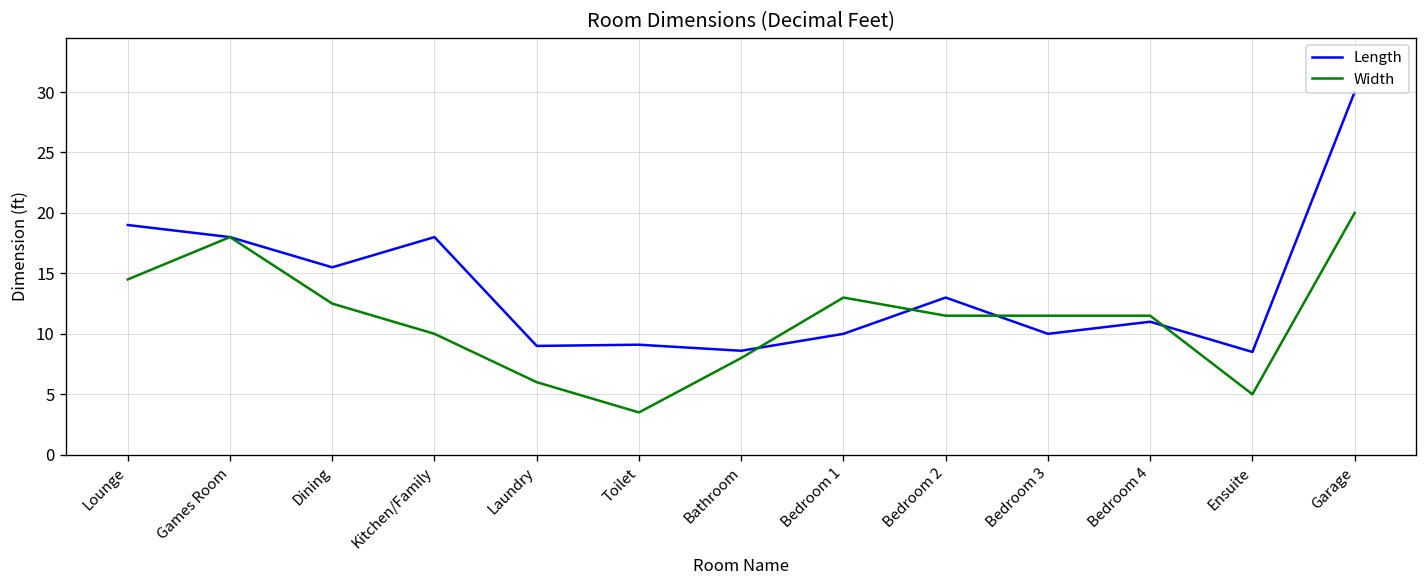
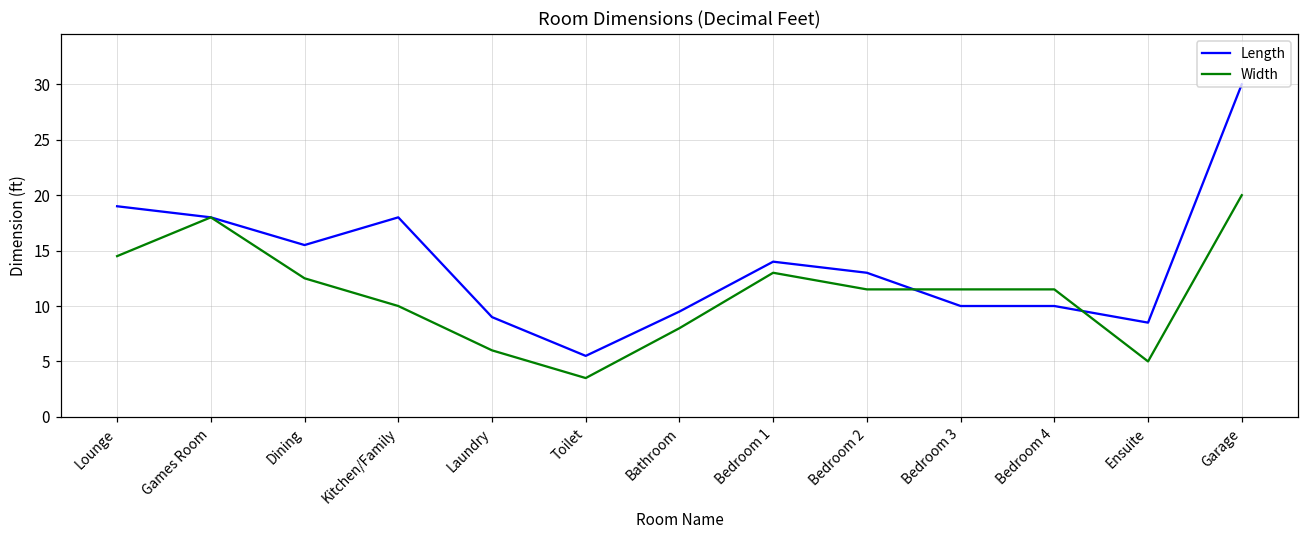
  {
    "Length": {
      "Lounge": 19.0,
      "Dining": 15.5,
      "Kitchen/Family": 18.0,
      "Laundry": 9.0,
-     "Toilet": 9.1,
-     "Bathroom": 8.6,
-     "Bedroom 1": 10,
+     "Toilet": 5.5,
+     "Bathroom": 9.5,
+     "Bedroom 1": 14,
      "Bedroom 2": 13.0,
      "Bedroom 3": 10.0,
-     "Bedroom 4": 11,
+     "Bedroom 4": 10,
      "Ensuite": 8.5
    },
    "Width": {
      "Lounge": 14.5,
      "Dining": 12.5,
      "Kitchen/Family": 10.0,
      "Laundry": 6.0,
      "Toilet": 3.5,
      "Bathroom": 8.0,
      "Bedroom 1": 13.0,
      "Bedroom 2": 11.5,
      "Bedroom 3": 11.5,
      "Bedroom 4": 11.5,
      "Ensuite": 5.0,
      "Garage": 20.0
    }
  }
